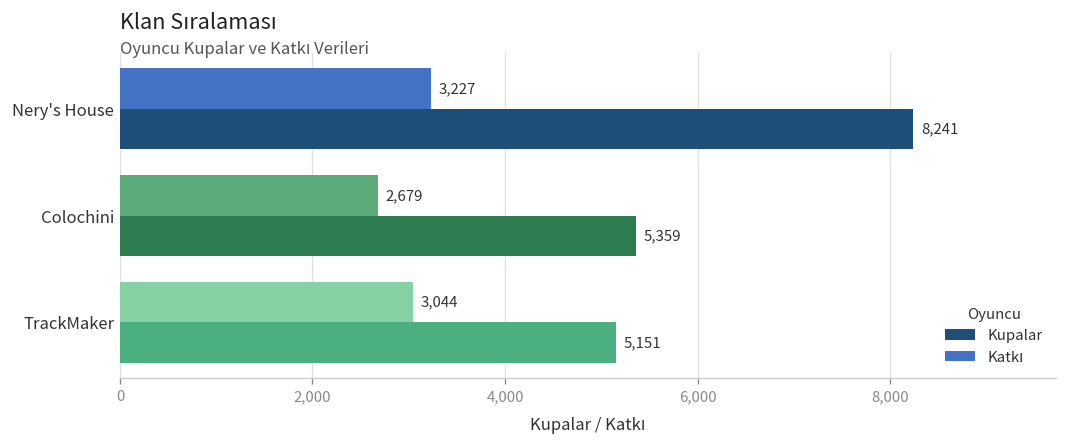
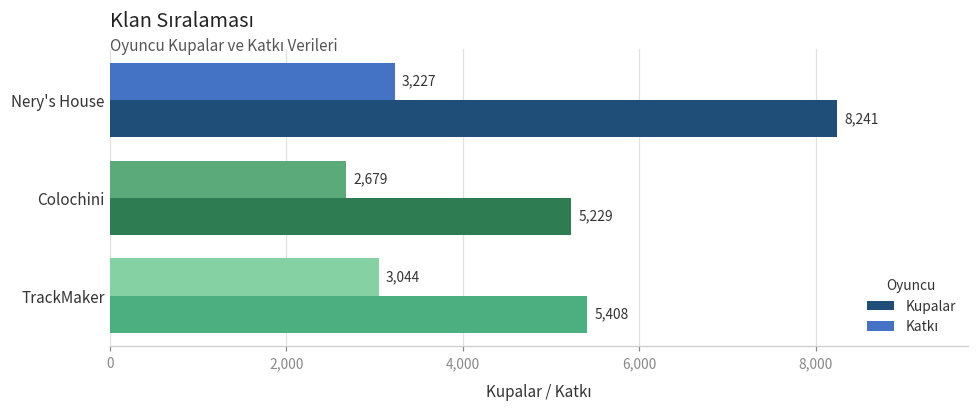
  {
    "Kupalar": {
      "Nery's House": "8,241",
-     "Colochini": "5,359",
-     "TrackMaker": "5,151"
+     "Colochini": "5,229",
+     "TrackMaker": "5,408"
    },
    "Katkı": {
      "Nery's House": "3,227",
      "Colochini": "2,679",
      "TrackMaker": "3,044"
    }
  }
